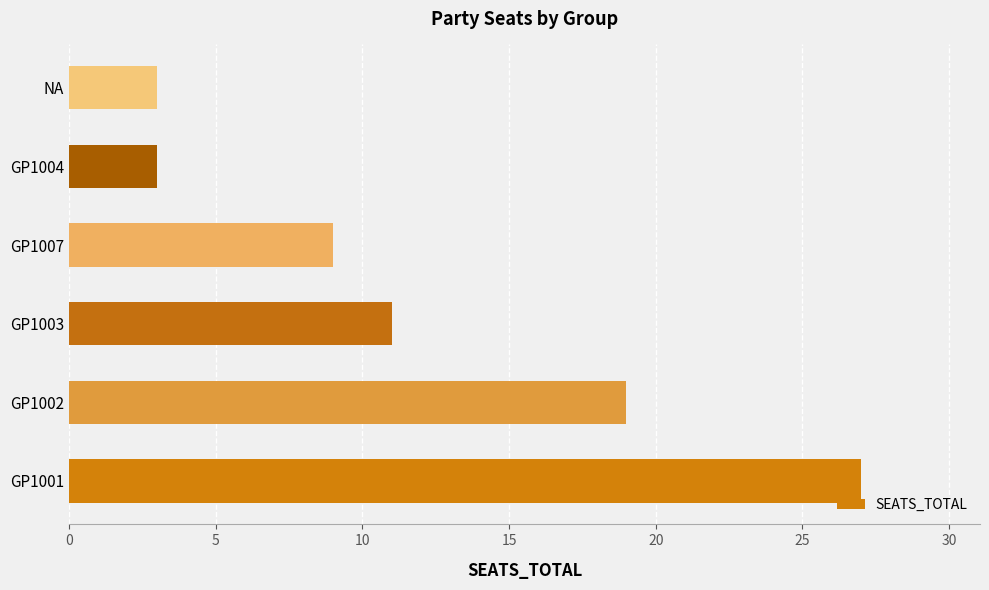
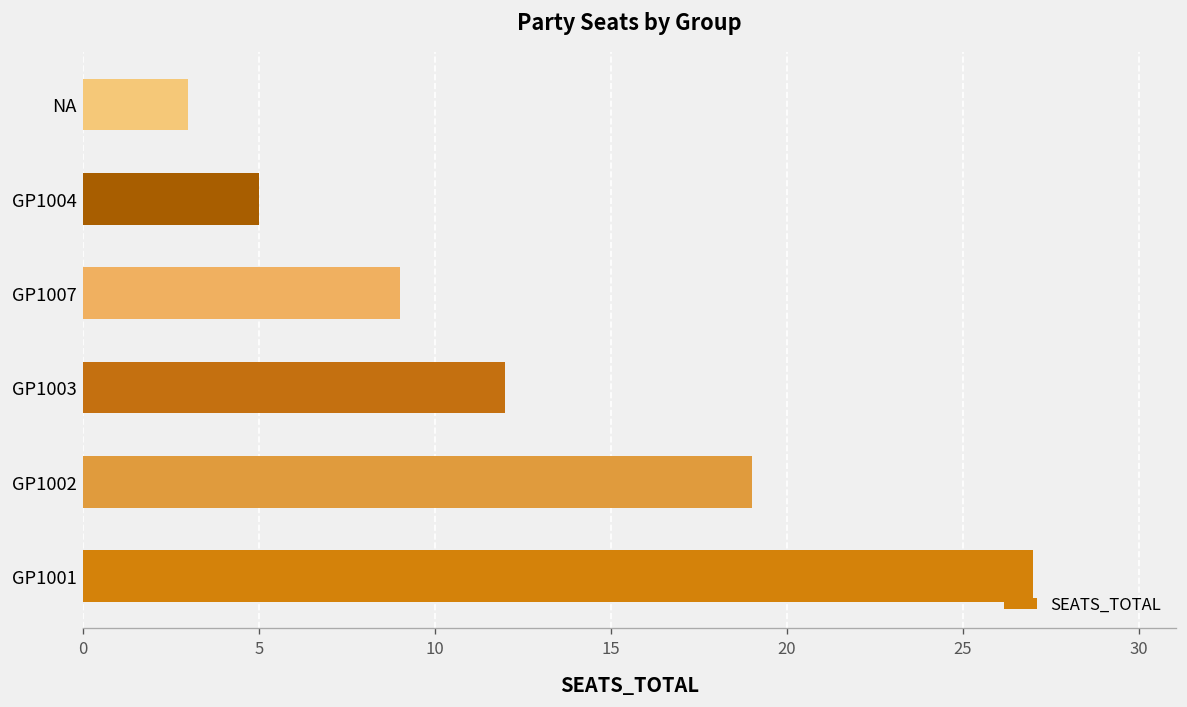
  {
    "NA": 3,
-   "GP1004": 3,
+   "GP1004": 5,
    "GP1007": 9,
-   "GP1003": 11,
+   "GP1003": 12,
    "GP1002": 19,
    "GP1001": 27
  }
